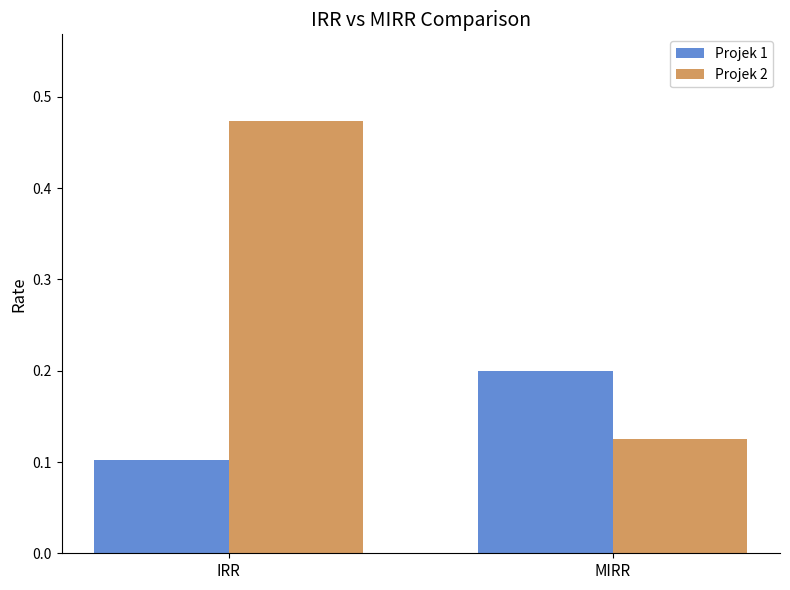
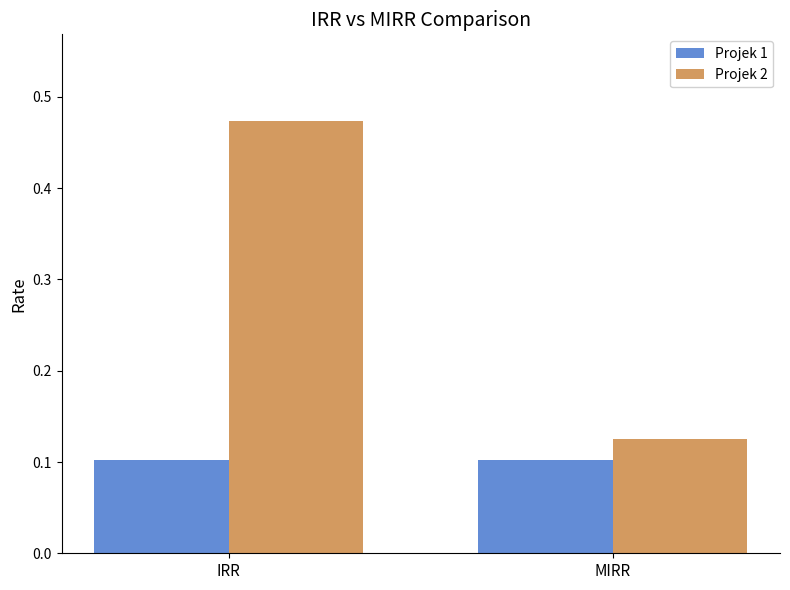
  {
    "Projek 1": {
      "IRR": 0.10,
-     "MIRR": 0.20
+     "MIRR": 0.10
    },
    "Projek 2": {
      "IRR": 0.47,
      "MIRR": 0.13
    }
  }
